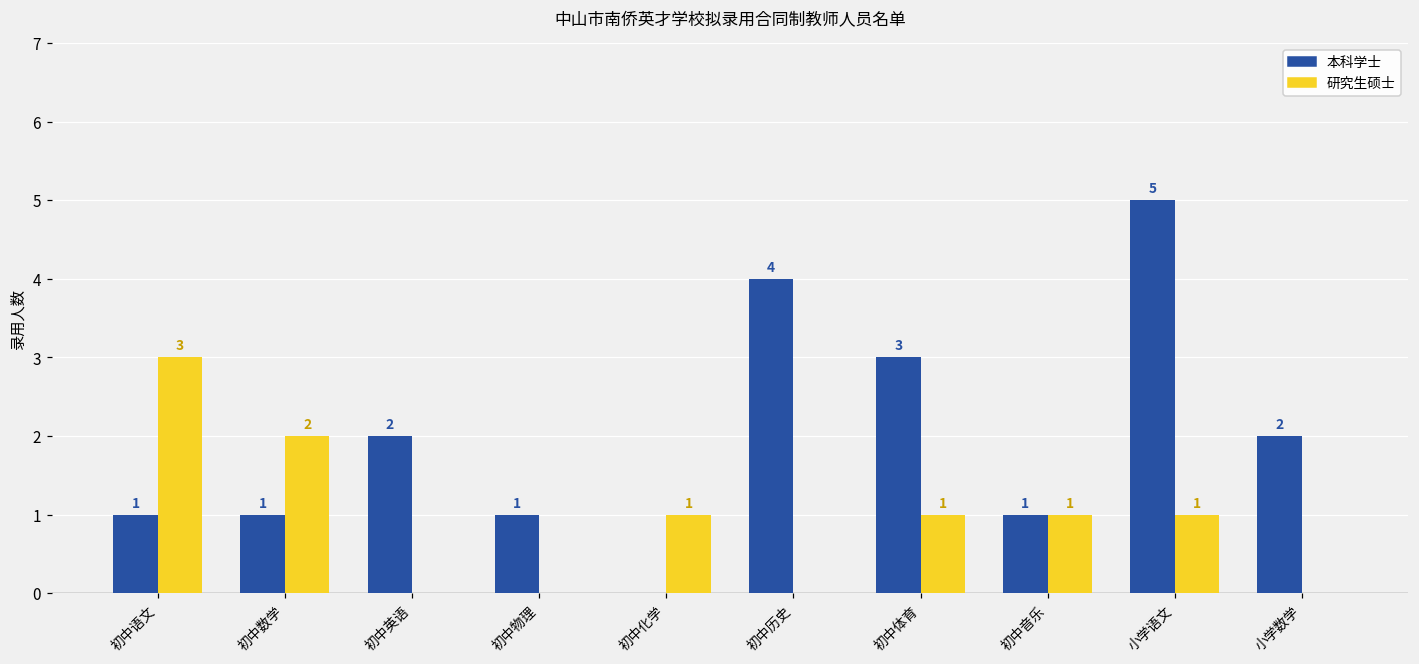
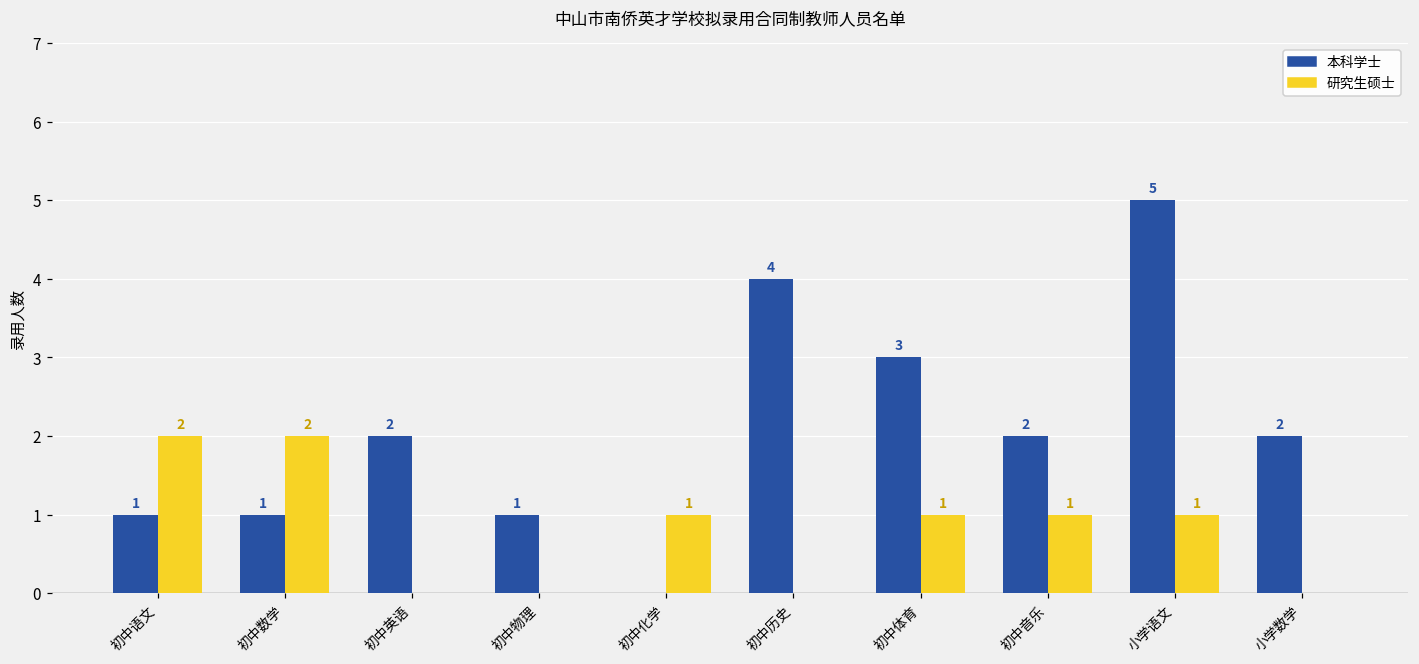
  {
    "本科学士": {
      "初中语文": 1,
      "初中数学": 1,
      "初中英语": 2,
      "初中物理": 1,
      "初中历史": 4,
      "初中体育": 3,
-     "初中音乐": 1,
+     "初中音乐": 2,
      "小学语文": 5,
      "小学数学": 2
    },
    "研究生硕士": {
-     "初中语文": 3,
+     "初中语文": 2,
      "初中数学": 2,
      "初中化学": 1,
      "初中体育": 1,
      "初中音乐": 1,
      "小学语文": 1
    }
  }
